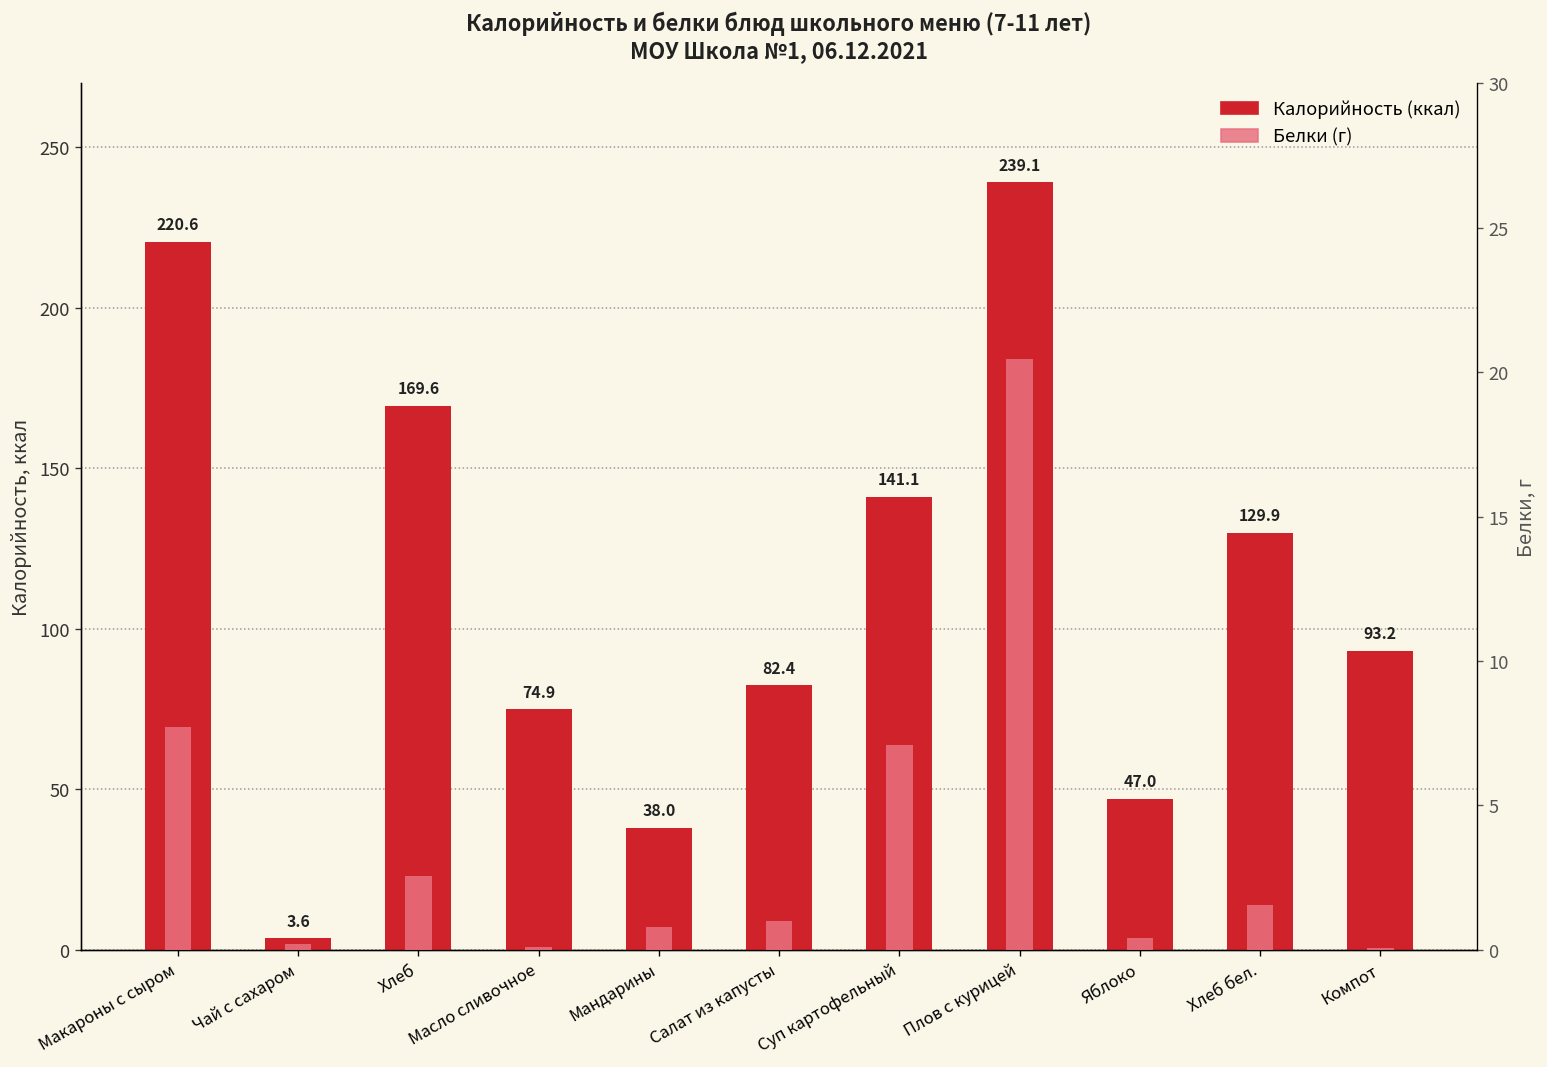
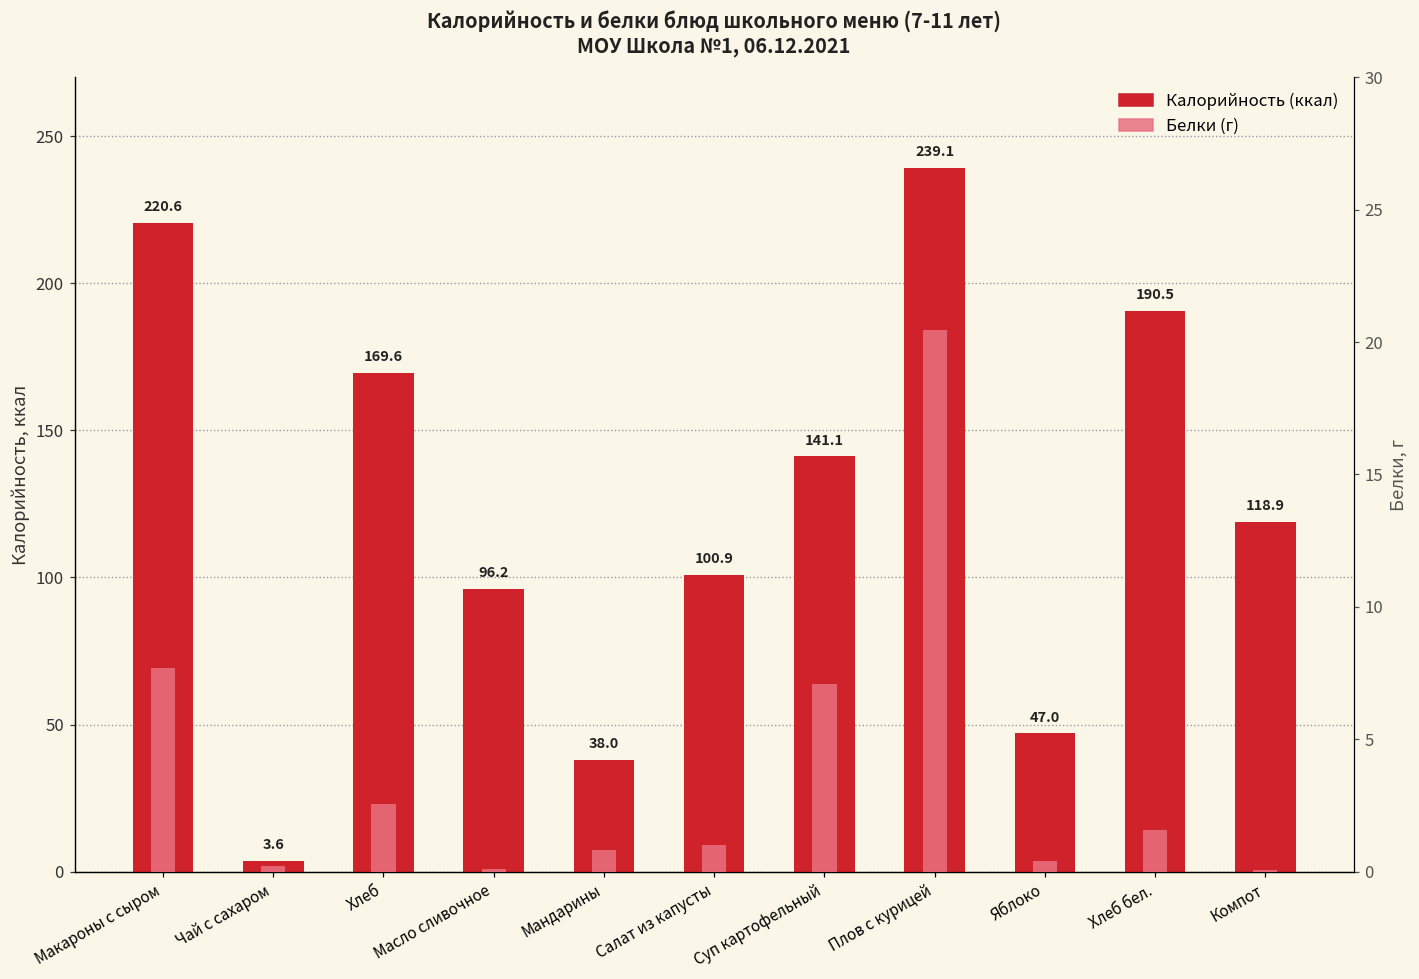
  {
    "Калорийность (ккал)": {
      "Макароны с сыром": 220.6,
      "Чай с сахаром": 3.6,
      "Хлеб": 169.6,
-     "Масло сливочное": 74.9,
+     "Масло сливочное": 96.2,
      "Мандарины": 38.0,
-     "Салат из капусты": 82.4,
+     "Салат из капусты": 100.9,
      "Суп картофельный": 141.1,
      "Плов с курицей": 239.1,
      "Яблоко": 47.0,
-     "Хлеб бел.": 129.9,
-     "Компот": 93.2
+     "Хлеб бел.": 190.5,
+     "Компот": 118.9
    }
  }
